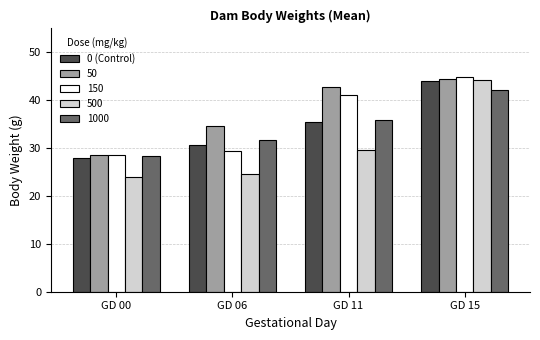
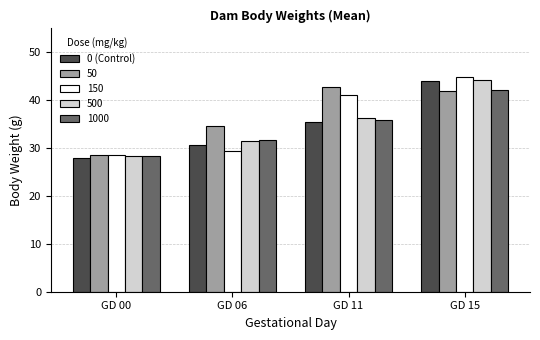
  {
    "50": {
      "GD 00": 29,
      "GD 06": 35,
      "GD 11": 43,
-     "GD 15": 45
+     "GD 15": 42
    },
    "150": {
      "GD 00": 29,
      "GD 06": 29,
      "GD 11": 41,
      "GD 15": 45
    },
    "500": {
-     "GD 00": 24,
-     "GD 06": 25,
-     "GD 11": 30,
+     "GD 00": 28,
+     "GD 06": 32,
+     "GD 11": 36,
      "GD 15": 44
    }
  }
